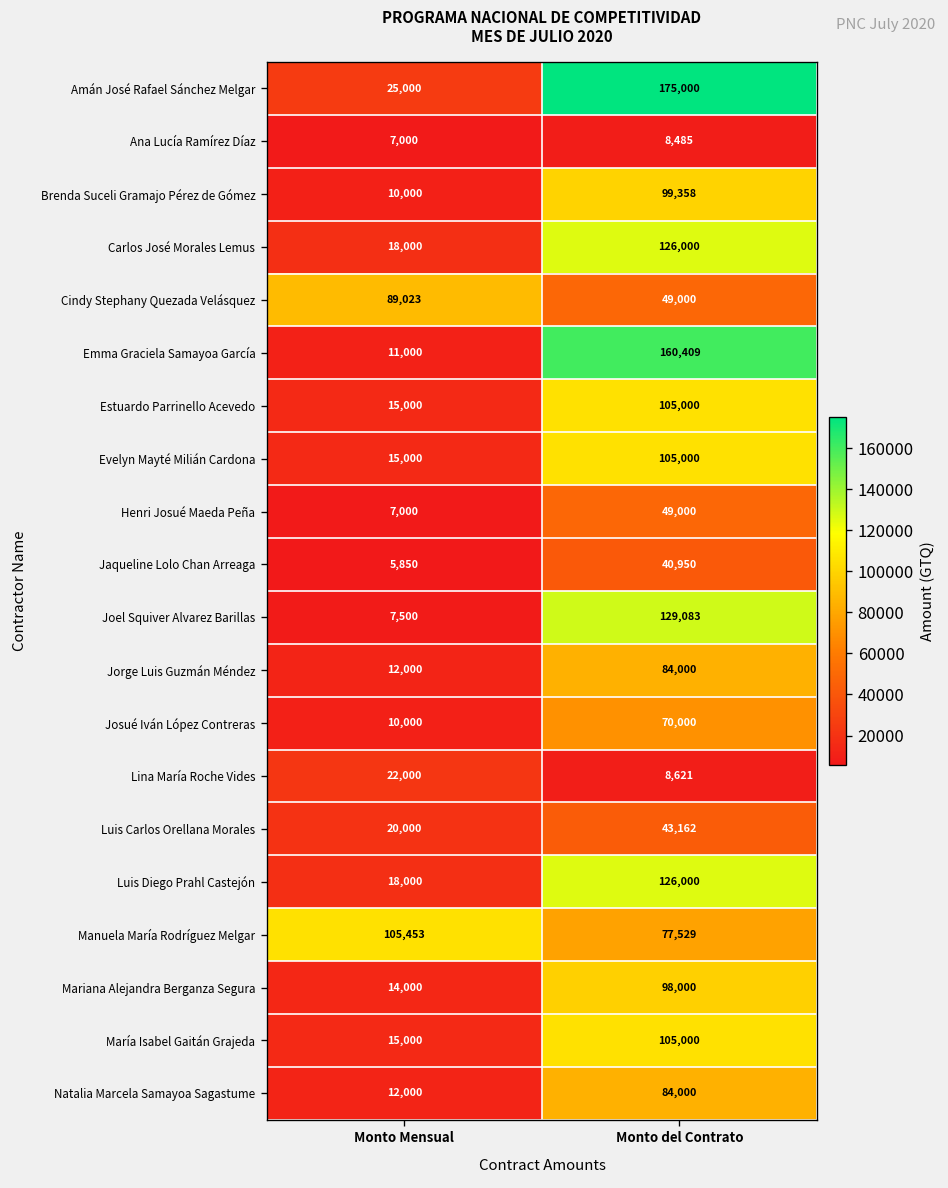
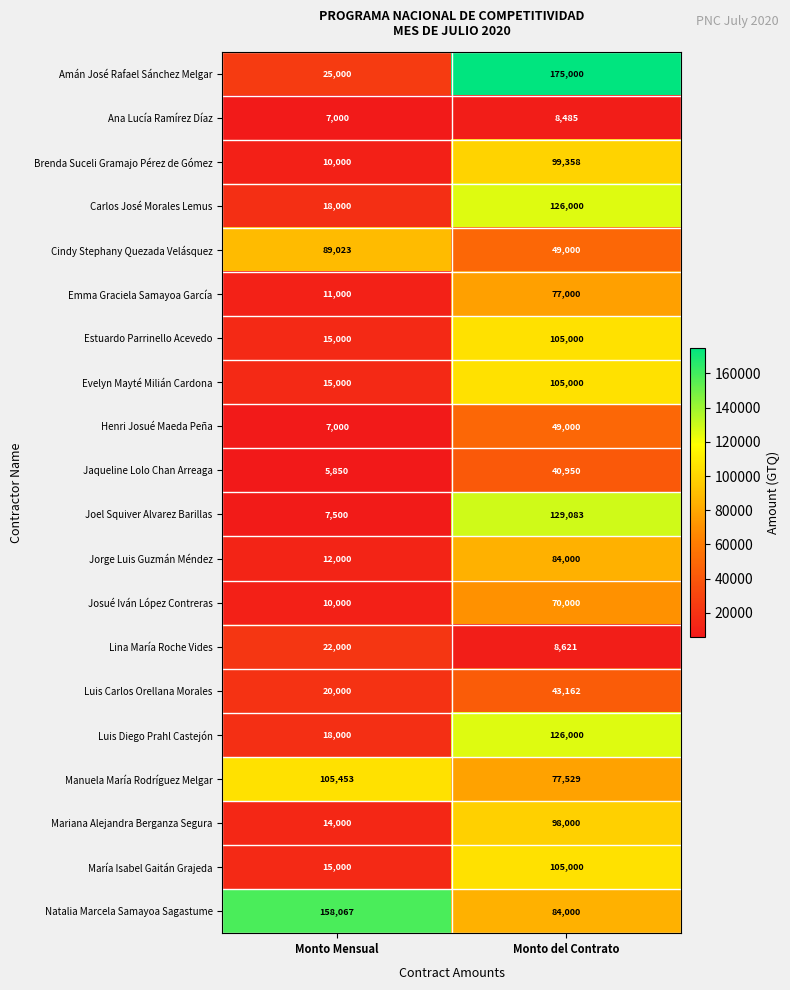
  {
    "Amán José Rafael Sánchez Melgar": {
      "Monto Mensual": "25,000",
      "Monto del Contrato": "175,000"
    },
    "Ana Lucía Ramírez Díaz": {
      "Monto Mensual": "7,000",
      "Monto del Contrato": "8,485"
    },
    "Brenda Suceli Gramajo Pérez de Gómez": {
      "Monto Mensual": "10,000",
      "Monto del Contrato": "99,358"
    },
    "Carlos José Morales Lemus": {
      "Monto Mensual": "18,000",
      "Monto del Contrato": "126,000"
    },
    "Cindy Stephany Quezada Velásquez": {
      "Monto Mensual": "89,023",
      "Monto del Contrato": "49,000"
    },
    "Emma Graciela Samayoa García": {
      "Monto Mensual": "11,000",
-     "Monto del Contrato": "160,409"
+     "Monto del Contrato": "77,000"
    },
    "Estuardo Parrinello Acevedo": {
      "Monto Mensual": "15,000",
      "Monto del Contrato": "105,000"
    },
    "Evelyn Mayté Milián Cardona": {
      "Monto Mensual": "15,000",
      "Monto del Contrato": "105,000"
    },
    "Henri Josué Maeda Peña": {
      "Monto Mensual": "7,000",
      "Monto del Contrato": "49,000"
    },
    "Jaqueline Lolo Chan Arreaga": {
      "Monto Mensual": "5,850",
      "Monto del Contrato": "40,950"
    },
    "Joel Squiver Alvarez Barillas": {
      "Monto Mensual": "7,500",
      "Monto del Contrato": "129,083"
    },
    "Jorge Luis Guzmán Méndez": {
      "Monto Mensual": "12,000",
      "Monto del Contrato": "84,000"
    },
    "Josué Iván López Contreras": {
      "Monto Mensual": "10,000",
      "Monto del Contrato": "70,000"
    },
    "Lina María Roche Vides": {
      "Monto Mensual": "22,000",
      "Monto del Contrato": "8,621"
    },
    "Luis Carlos Orellana Morales": {
      "Monto Mensual": "20,000",
      "Monto del Contrato": "43,162"
    },
    "Luis Diego Prahl Castejón": {
      "Monto Mensual": "18,000",
      "Monto del Contrato": "126,000"
    },
    "Manuela María Rodríguez Melgar": {
      "Monto Mensual": "105,453",
      "Monto del Contrato": "77,529"
    },
    "Mariana Alejandra Berganza Segura": {
      "Monto Mensual": "14,000",
      "Monto del Contrato": "98,000"
    },
    "María Isabel Gaitán Grajeda": {
      "Monto Mensual": "15,000",
      "Monto del Contrato": "105,000"
    },
    "Natalia Marcela Samayoa Sagastume": {
-     "Monto Mensual": "12,000",
+     "Monto Mensual": "158,067",
      "Monto del Contrato": "84,000"
    }
  }
